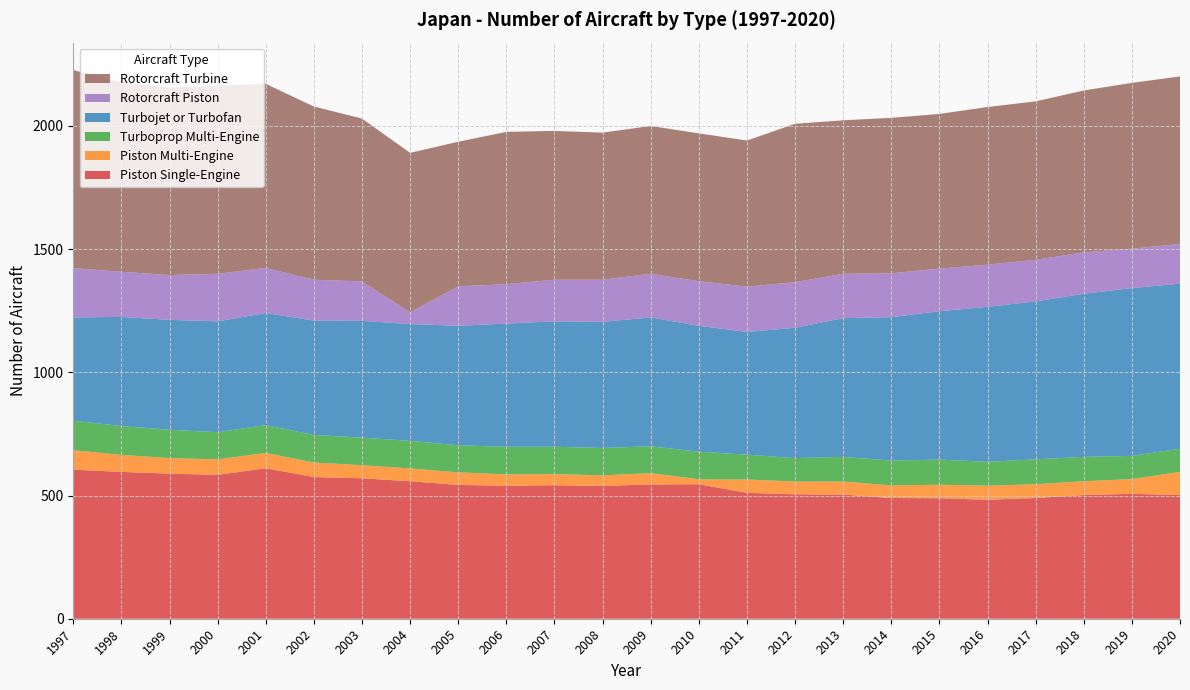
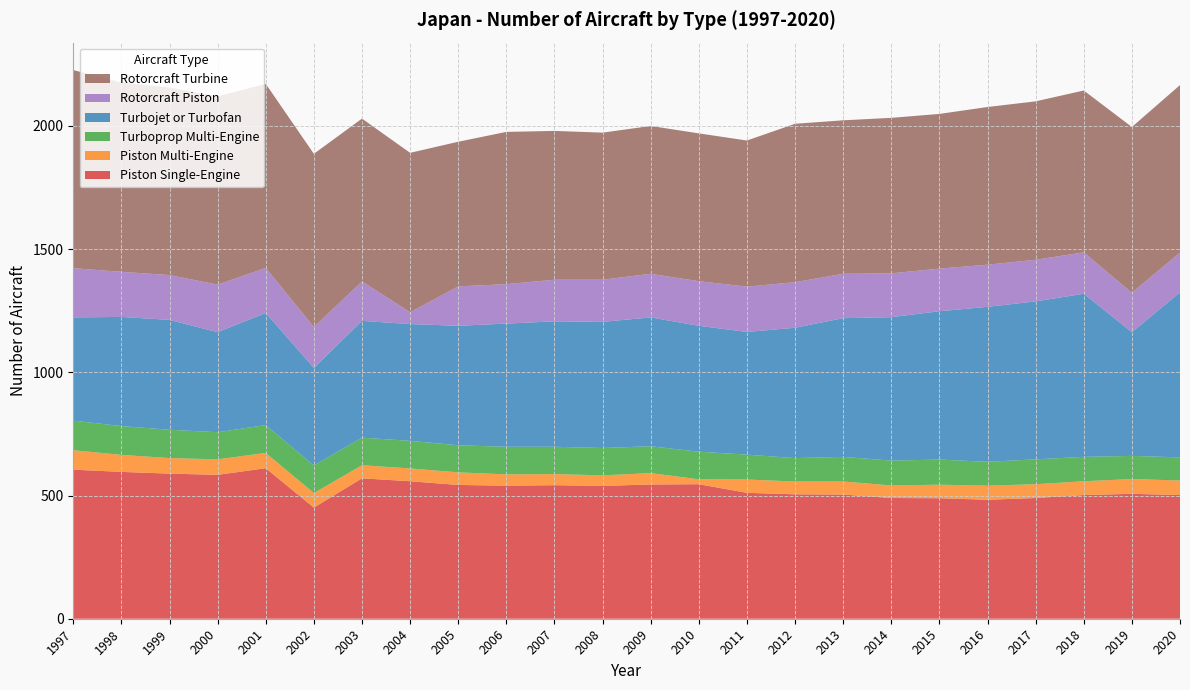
  {
    "Piston Single-Engine": {
      "1997": 610,
      "1998": 600,
      "1999": 590,
      "2000": 580,
      "2001": 610,
-     "2002": 580,
+     "2002": 450,
      "2003": 570,
      "2004": 560,
      "2005": 540,
      "2006": 540,
      "2007": 540,
      "2008": 540,
      "2009": 550,
      "2010": 550,
      "2011": 510,
      "2012": 510,
      "2013": 500,
      "2014": 490,
      "2015": 490,
      "2016": 480,
      "2017": 490,
      "2018": 500,
      "2019": 510,
      "2020": 500
    },
    "Piston Multi-Engine": {
      "1997": 80,
      "1998": 70,
      "1999": 60,
      "2000": 60,
      "2001": 60,
      "2002": 60,
      "2003": 50,
      "2004": 50,
      "2005": 50,
      "2006": 50,
      "2007": 50,
      "2008": 40,
      "2009": 50,
      "2010": 20,
      "2011": 50,
      "2012": 50,
      "2013": 50,
      "2014": 50,
      "2015": 60,
      "2016": 60,
      "2017": 60,
      "2018": 60,
      "2019": 60,
-     "2020": 90
+     "2020": 60
    },
    "Turboprop Multi-Engine": {
      "1997": 120,
      "1998": 120,
      "1999": 120,
      "2000": 110,
      "2001": 110,
      "2002": 110,
      "2003": 110,
      "2004": 110,
      "2005": 110,
      "2006": 110,
      "2007": 110,
      "2008": 110,
      "2009": 110,
      "2010": 110,
      "2011": 100,
      "2012": 100,
      "2013": 100,
      "2014": 100,
      "2015": 100,
      "2016": 100,
      "2017": 100,
      "2018": 100,
      "2019": 90,
      "2020": 90
    },
    "Turbojet or Turbofan": {
      "1997": 420,
      "1998": 440,
      "1999": 450,
-     "2000": 450,
+     "2000": 410,
      "2001": 460,
-     "2002": 460,
+     "2002": 400,
      "2003": 470,
      "2004": 470,
      "2005": 490,
      "2006": 500,
      "2007": 510,
      "2008": 510,
      "2009": 520,
      "2010": 510,
      "2011": 500,
      "2012": 530,
      "2013": 560,
      "2014": 580,
      "2015": 600,
      "2016": 630,
      "2017": 640,
      "2018": 660,
-     "2019": 680,
+     "2019": 500,
      "2020": 670
    },
    "Rotorcraft Piston": {
      "1997": 200,
      "1998": 180,
      "1999": 180,
      "2000": 190,
      "2001": 180,
      "2002": 170,
      "2003": 160,
      "2004": 50,
      "2005": 160,
      "2006": 160,
      "2007": 170,
      "2008": 170,
      "2009": 180,
      "2010": 180,
      "2011": 180,
      "2012": 190,
      "2013": 180,
      "2014": 180,
      "2015": 170,
      "2016": 170,
      "2017": 170,
      "2018": 170,
      "2019": 160,
      "2020": 160
    },
    "Rotorcraft Turbine": {
      "1997": 800,
      "2001": 750,
      "2002": 700,
      "2003": 660,
      "2004": 650,
      "2005": 590,
      "2006": 620,
      "2007": 600,
      "2008": 600,
      "2009": 600,
      "2010": 600,
      "2011": 590,
      "2012": 640,
      "2013": 620,
      "2014": 630,
      "2015": 630,
      "2016": 640,
      "2017": 640,
      "2018": 660,
      "2019": 670,
      "2020": 680
    }
  }
